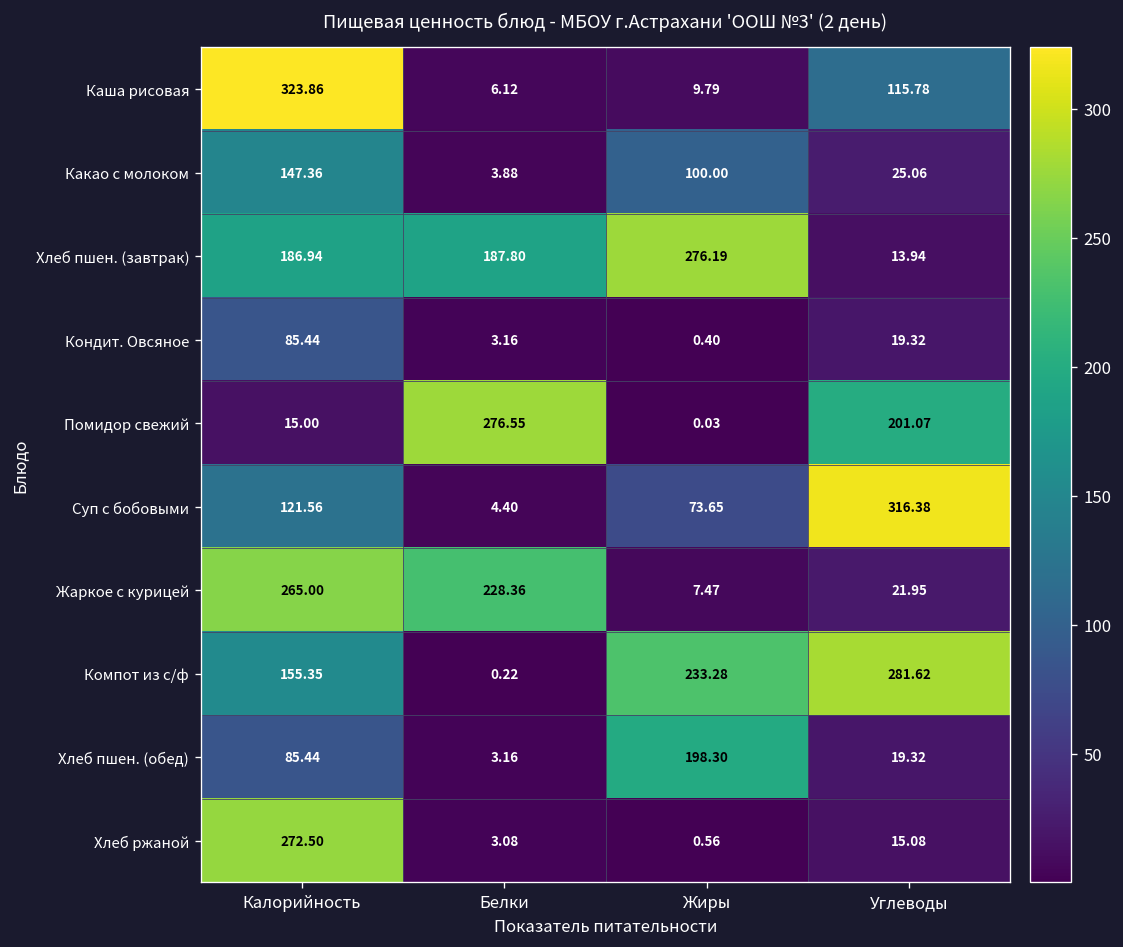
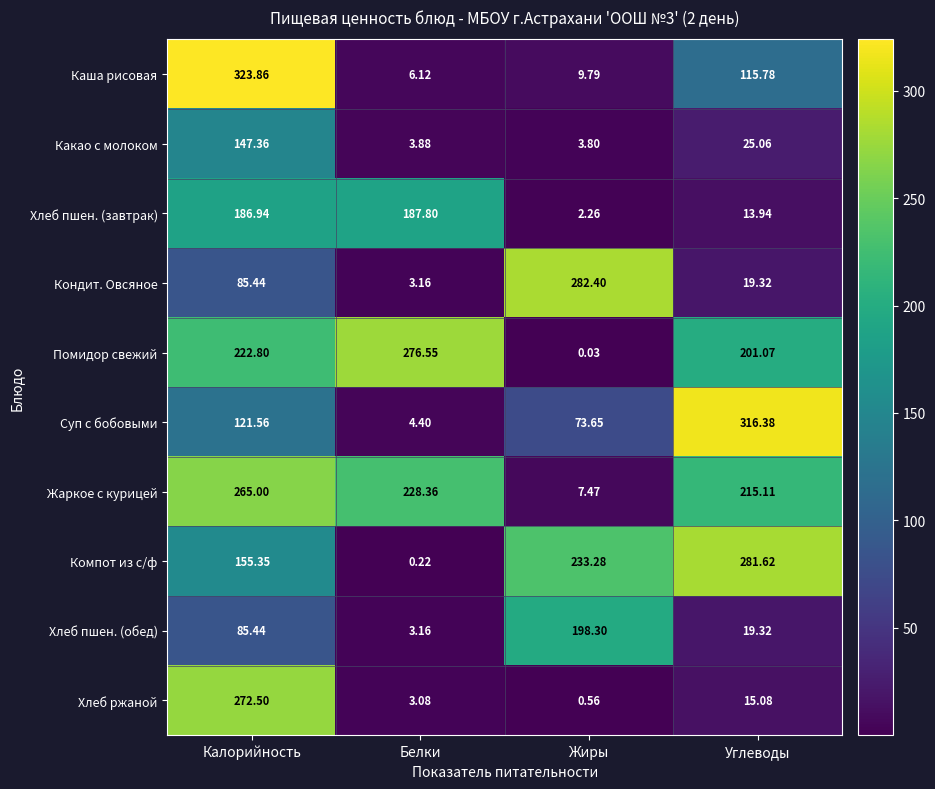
  {
    "Каша рисовая": {
      "Калорийность": 323.86,
      "Белки": 6.12,
      "Жиры": 9.79,
      "Углеводы": 115.78
    },
    "Какао с молоком": {
      "Калорийность": 147.36,
      "Белки": 3.88,
-     "Жиры": 100.00,
+     "Жиры": 3.80,
      "Углеводы": 25.06
    },
    "Хлеб пшен. (завтрак)": {
      "Калорийность": 186.94,
      "Белки": 187.80,
-     "Жиры": 276.19,
+     "Жиры": 2.26,
      "Углеводы": 13.94
    },
    "Кондит. Овсяное": {
      "Калорийность": 85.44,
      "Белки": 3.16,
-     "Жиры": 0.40,
+     "Жиры": 282.40,
      "Углеводы": 19.32
    },
    "Помидор свежий": {
-     "Калорийность": 15.00,
+     "Калорийность": 222.80,
      "Белки": 276.55,
      "Жиры": 0.03,
      "Углеводы": 201.07
    },
    "Суп с бобовыми": {
      "Калорийность": 121.56,
      "Белки": 4.40,
      "Жиры": 73.65,
      "Углеводы": 316.38
    },
    "Жаркое с курицей": {
      "Калорийность": 265.00,
      "Белки": 228.36,
      "Жиры": 7.47,
-     "Углеводы": 21.95
+     "Углеводы": 215.11
    },
    "Компот из с/ф": {
      "Калорийность": 155.35,
      "Белки": 0.22,
      "Жиры": 233.28,
      "Углеводы": 281.62
    },
    "Хлеб пшен. (обед)": {
      "Калорийность": 85.44,
      "Белки": 3.16,
      "Жиры": 198.30,
      "Углеводы": 19.32
    },
    "Хлеб ржаной": {
      "Калорийность": 272.50,
      "Белки": 3.08,
      "Жиры": 0.56,
      "Углеводы": 15.08
    }
  }
